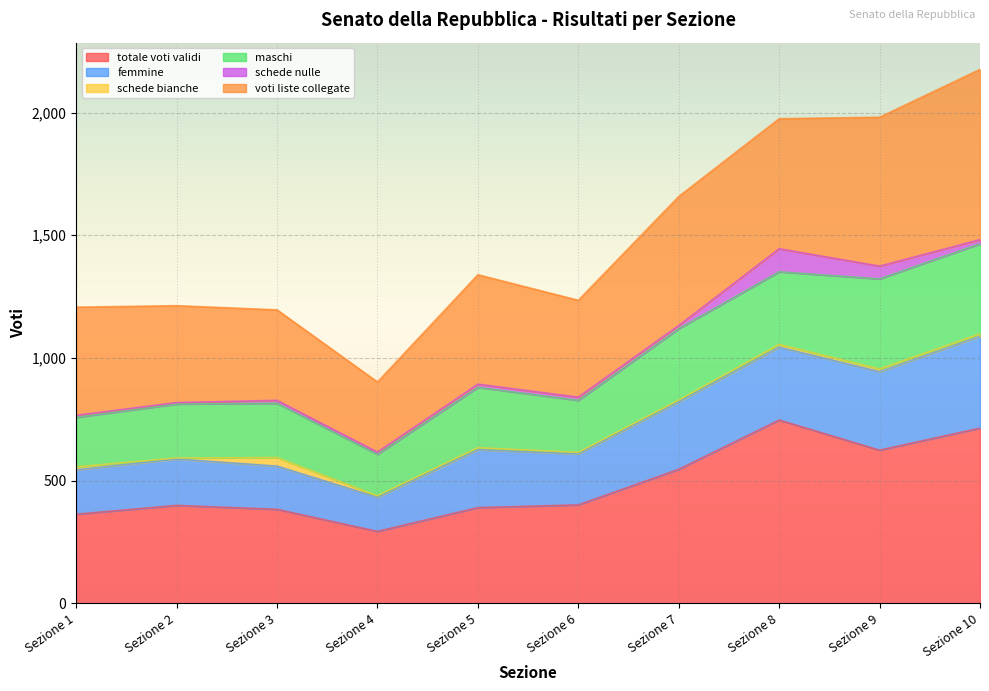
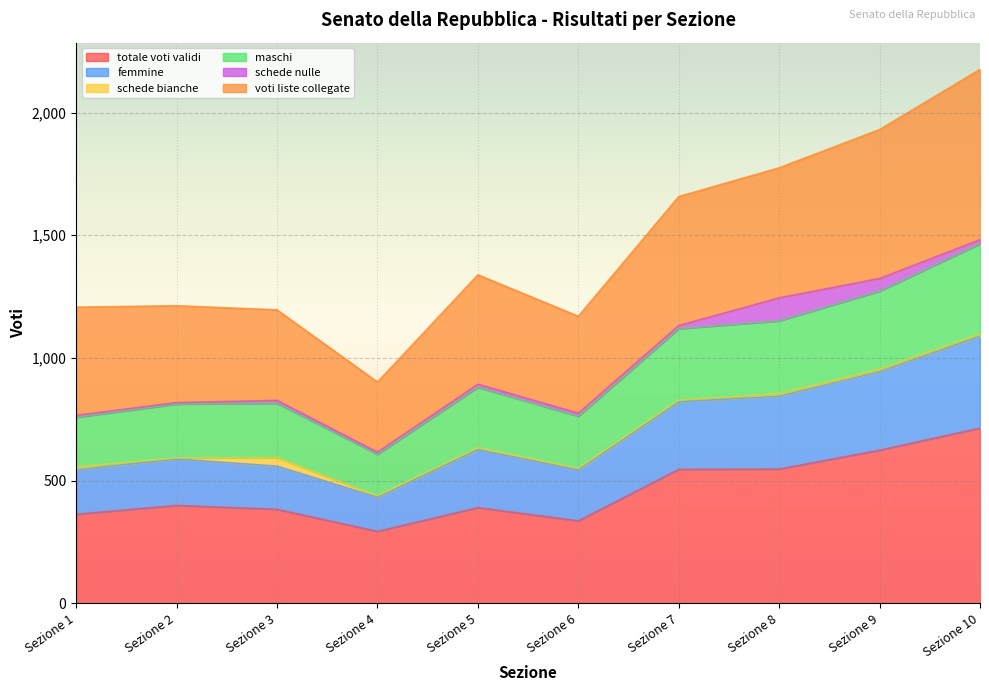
  {
    "totale voti validi": {
      "Sezione 1": 360,
      "Sezione 2": 400,
      "Sezione 3": 380,
      "Sezione 4": 290,
      "Sezione 5": 390,
-     "Sezione 6": 400,
+     "Sezione 6": 340,
      "Sezione 7": 550,
-     "Sezione 8": 750,
+     "Sezione 8": 550,
      "Sezione 9": 620,
      "Sezione 10": 710
    },
    "femmine": {
      "Sezione 1": 180,
      "Sezione 3": 180,
      "Sezione 8": 300,
      "Sezione 9": 320
    },
    "schede bianche": {
      "Sezione 1": 10,
      "Sezione 3": 40,
      "Sezione 8": 10,
      "Sezione 9": 10
    },
    "maschi": {
      "Sezione 3": 220,
      "Sezione 5": 250,
      "Sezione 6": 210,
      "Sezione 7": 290,
      "Sezione 8": 300,
-     "Sezione 9": 370,
+     "Sezione 9": 320,
      "Sezione 10": 370
    },
    "schede nulle": {
      "Sezione 3": 10,
      "Sezione 5": 10,
      "Sezione 6": 10,
      "Sezione 7": 10,
      "Sezione 8": 90,
      "Sezione 9": 50,
      "Sezione 10": 20
    },
    "voti liste collegate": {
      "Sezione 1": 440,
      "Sezione 2": 400,
      "Sezione 3": 370,
      "Sezione 4": 290,
      "Sezione 5": 450,
      "Sezione 6": 400,
      "Sezione 7": 530,
      "Sezione 8": 530,
      "Sezione 9": 610,
      "Sezione 10": 690
    }
  }
